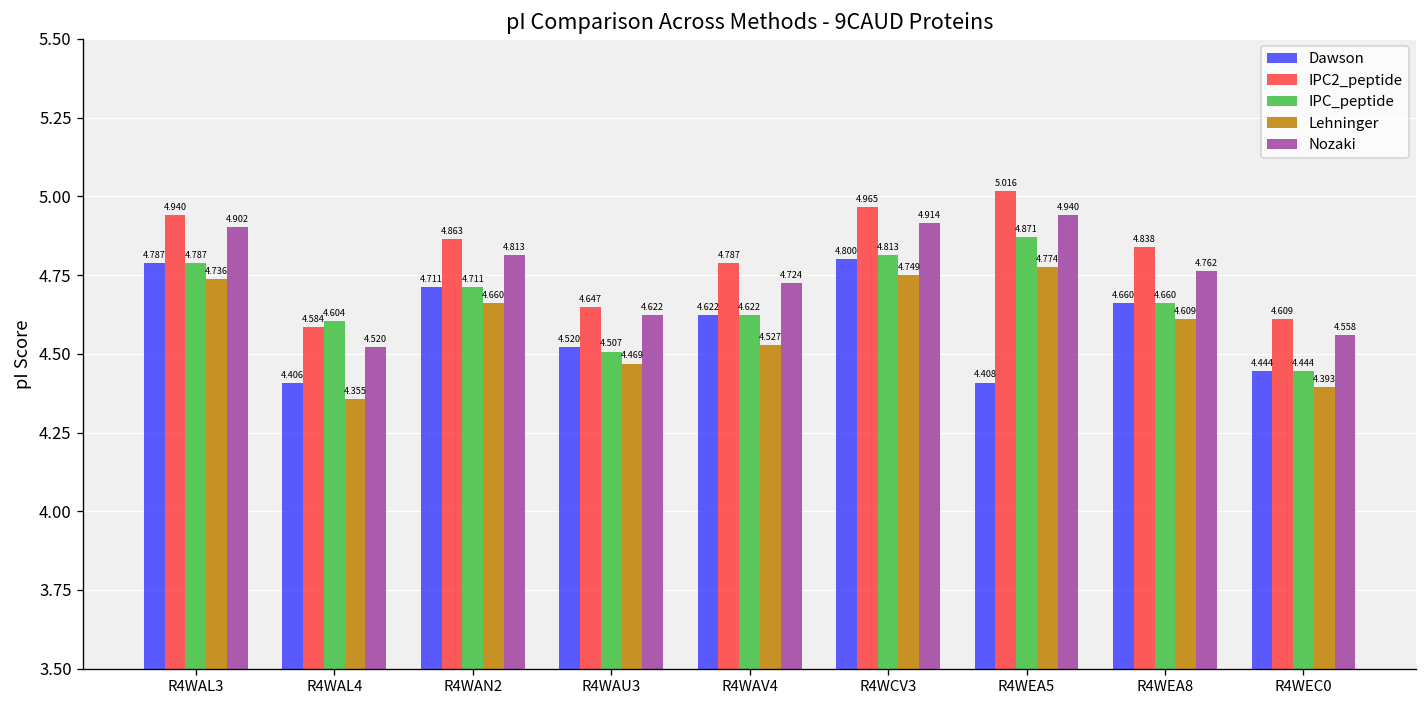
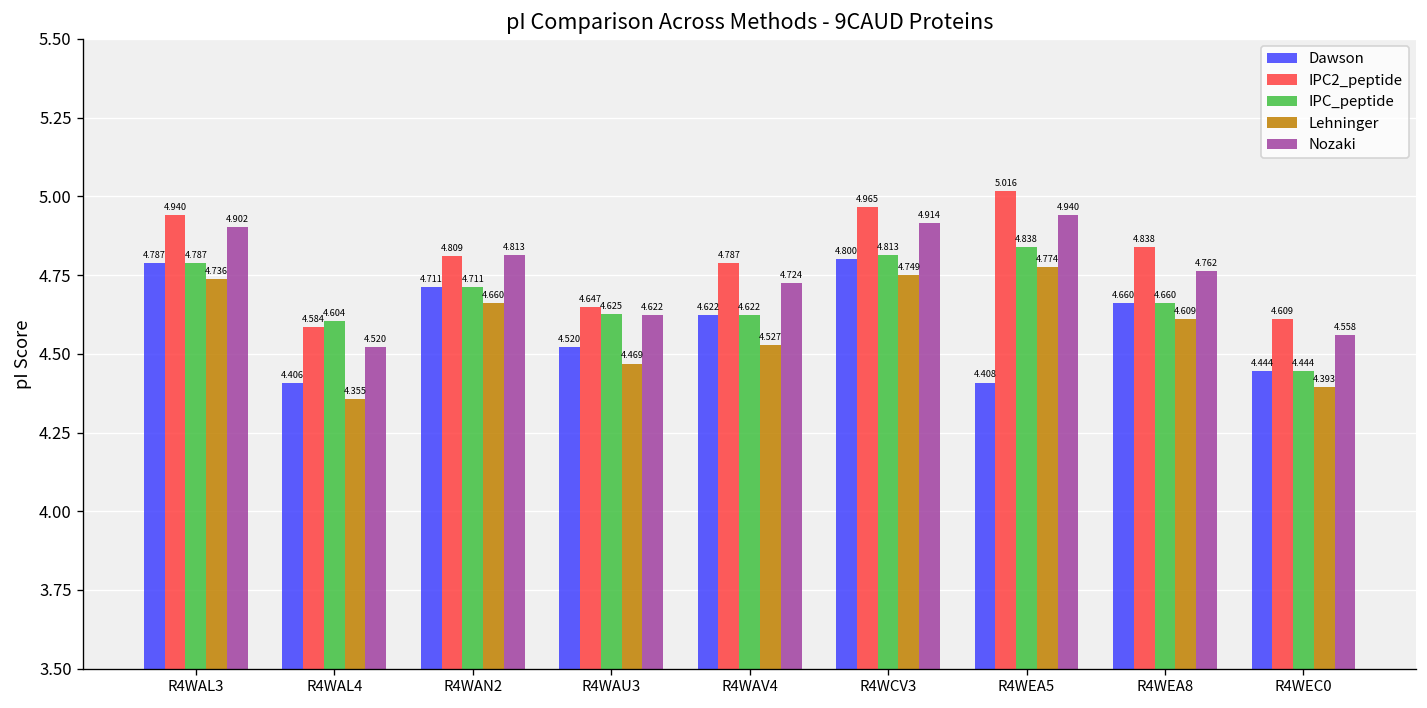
  {
    "Dawson": {
      "R4WAL3": 4.787,
      "R4WAL4": 4.406,
      "R4WAN2": 4.711,
      "R4WAU3": 4.520,
      "R4WAV4": 4.622,
      "R4WCV3": 4.800,
      "R4WEA5": 4.408,
      "R4WEA8": 4.660,
      "R4WEC0": 4.444
    },
    "IPC2_peptide": {
      "R4WAL3": 4.940,
      "R4WAL4": 4.584,
-     "R4WAN2": 4.863,
+     "R4WAN2": 4.809,
      "R4WAU3": 4.647,
      "R4WAV4": 4.787,
      "R4WCV3": 4.965,
      "R4WEA5": 5.016,
      "R4WEA8": 4.838,
      "R4WEC0": 4.609
    },
    "IPC_peptide": {
      "R4WAL3": 4.787,
      "R4WAL4": 4.604,
      "R4WAN2": 4.711,
-     "R4WAU3": 4.507,
+     "R4WAU3": 4.625,
      "R4WAV4": 4.622,
      "R4WCV3": 4.813,
-     "R4WEA5": 4.871,
+     "R4WEA5": 4.838,
      "R4WEA8": 4.660,
      "R4WEC0": 4.444
    },
    "Lehninger": {
      "R4WAL3": 4.736,
      "R4WAL4": 4.355,
      "R4WAN2": 4.660,
      "R4WAU3": 4.469,
      "R4WAV4": 4.527,
      "R4WCV3": 4.749,
      "R4WEA5": 4.774,
      "R4WEA8": 4.609,
      "R4WEC0": 4.393
    },
    "Nozaki": {
      "R4WAL3": 4.902,
      "R4WAL4": 4.520,
      "R4WAN2": 4.813,
      "R4WAU3": 4.622,
      "R4WAV4": 4.724,
      "R4WCV3": 4.914,
      "R4WEA5": 4.940,
      "R4WEA8": 4.762,
      "R4WEC0": 4.558
    }
  }
